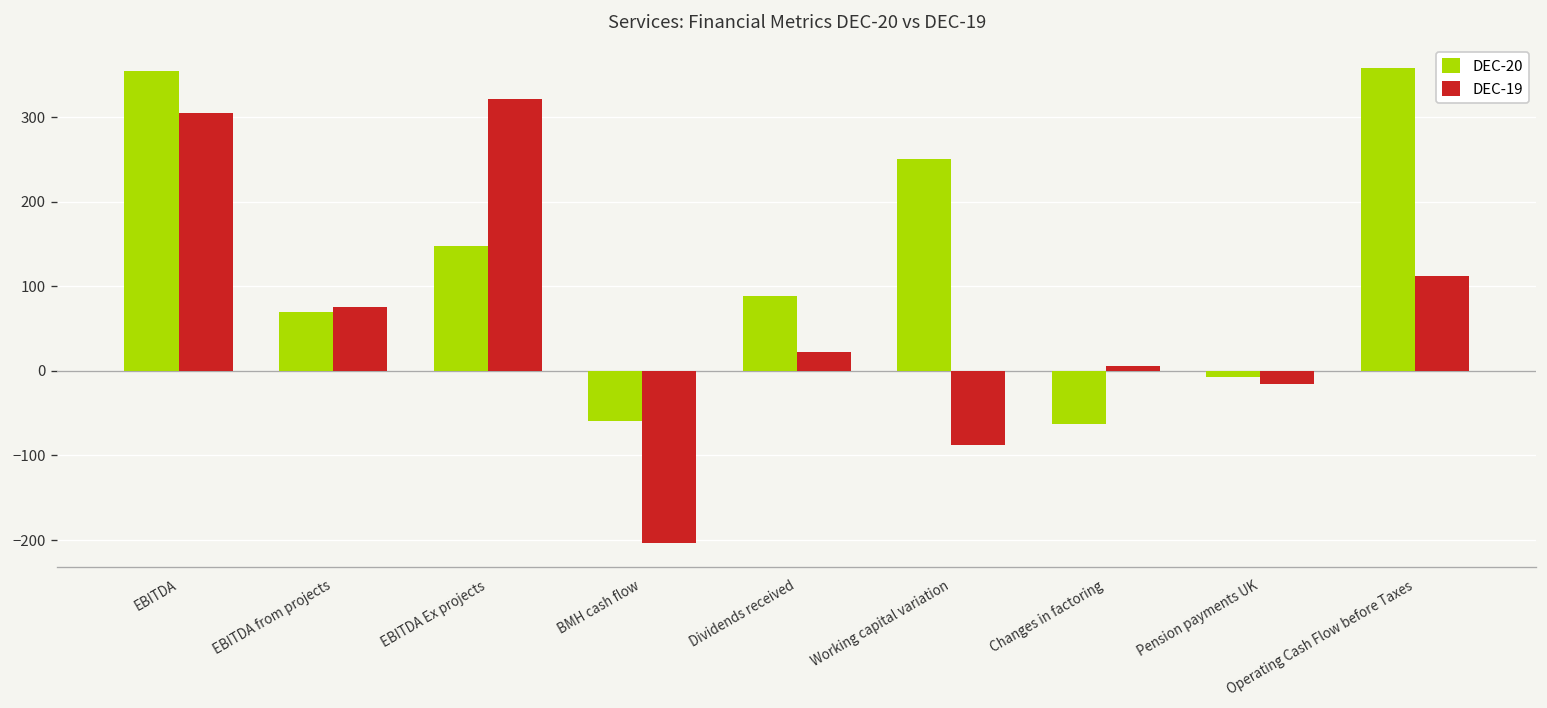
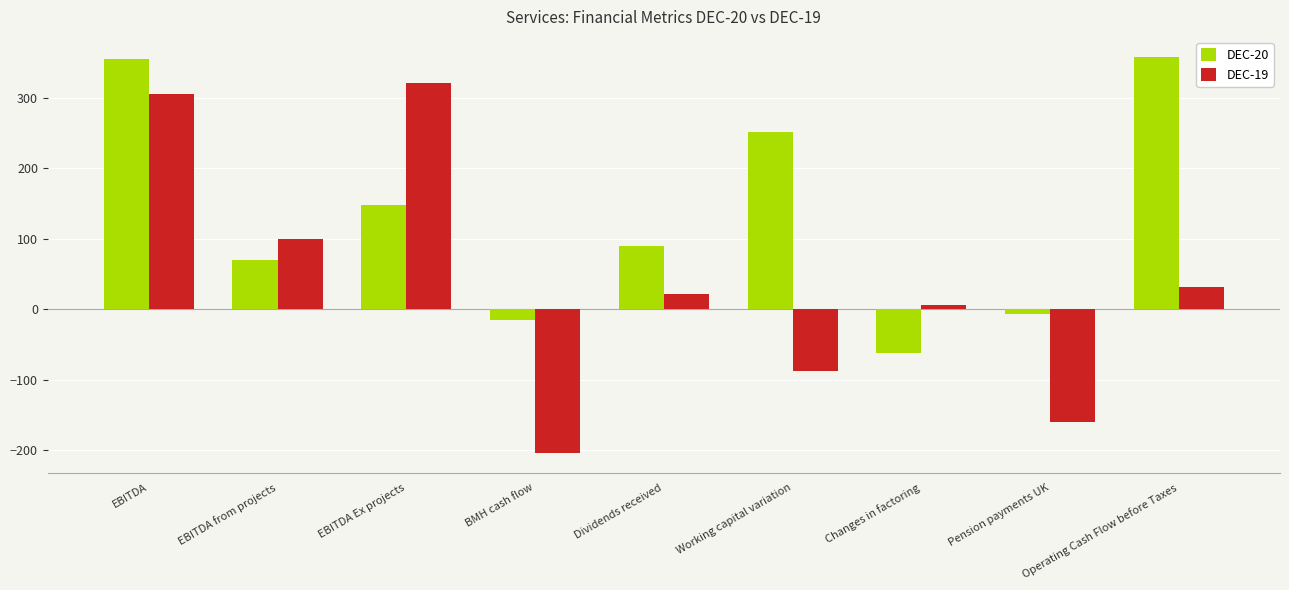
  {
    "DEC-20": {
      "EBITDA": 360,
      "EBITDA from projects": 70,
      "EBITDA Ex projects": 150,
-     "BMH cash flow": -60,
+     "BMH cash flow": -20,
      "Dividends received": 90,
      "Working capital variation": 250,
      "Changes in factoring": -60,
      "Pension payments UK": -10,
      "Operating Cash Flow before Taxes": 360
    },
    "DEC-19": {
      "EBITDA": 310,
-     "EBITDA from projects": 80,
+     "EBITDA from projects": 100,
      "EBITDA Ex projects": 320,
      "BMH cash flow": -200,
      "Dividends received": 20,
      "Working capital variation": -90,
      "Changes in factoring": 10,
-     "Pension payments UK": -20,
-     "Operating Cash Flow before Taxes": 110
+     "Pension payments UK": -160,
+     "Operating Cash Flow before Taxes": 30
    }
  }
